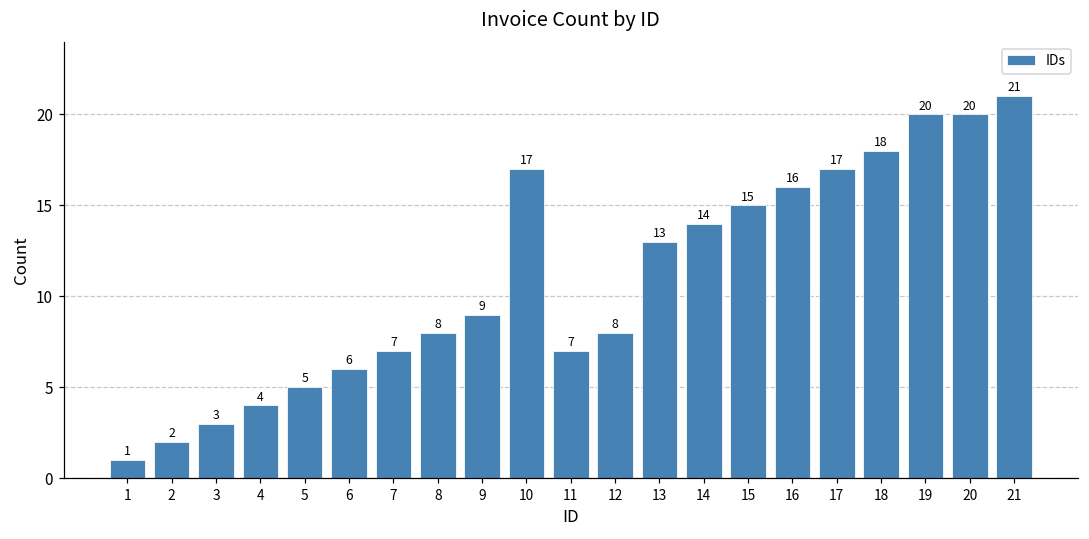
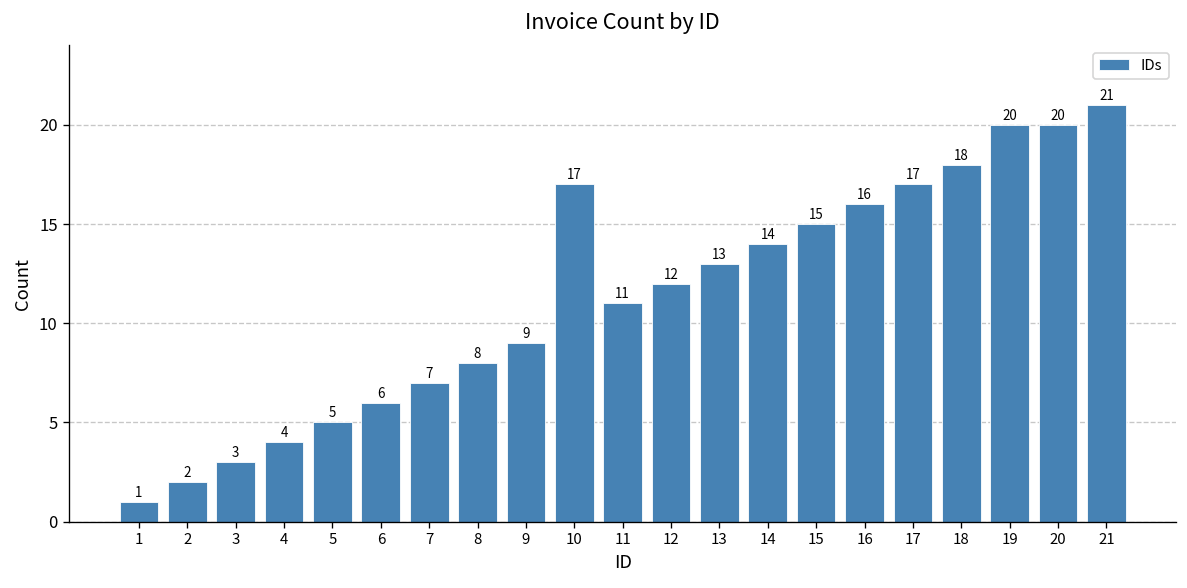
  {
    "1": 1,
    "2": 2,
    "3": 3,
    "4": 4,
    "5": 5,
    "6": 6,
    "7": 7,
    "8": 8,
    "9": 9,
    "10": 17,
-   "11": 7,
-   "12": 8,
+   "11": 11,
+   "12": 12,
    "13": 13,
    "14": 14,
    "15": 15,
    "16": 16,
    "17": 17,
    "18": 18,
    "19": 20,
    "20": 20,
    "21": 21
  }
